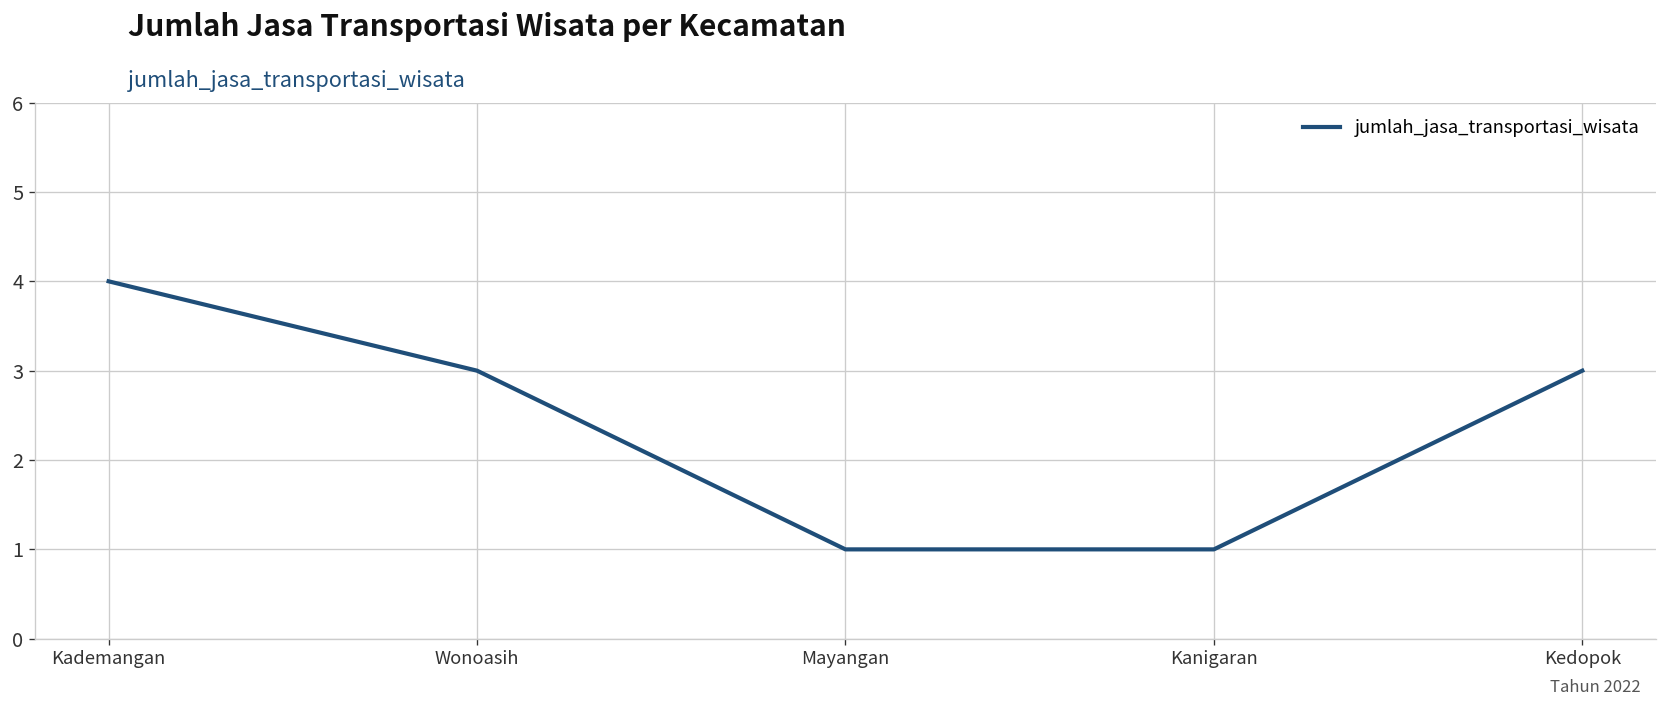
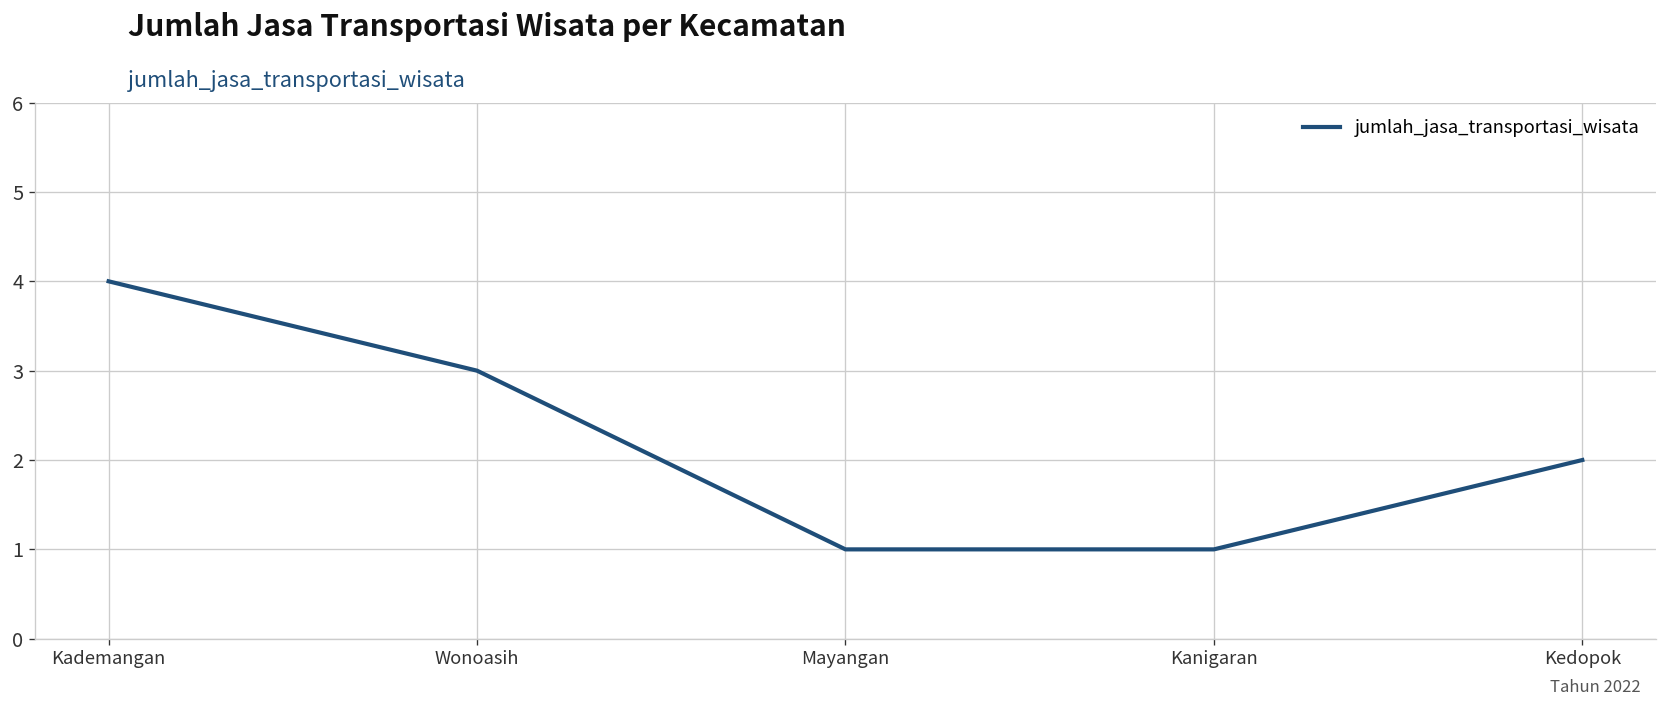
  {
    "Kademangan": 4,
    "Wonoasih": 3,
    "Mayangan": 1,
    "Kanigaran": 1,
-   "Kedopok": 3
+   "Kedopok": 2
  }
